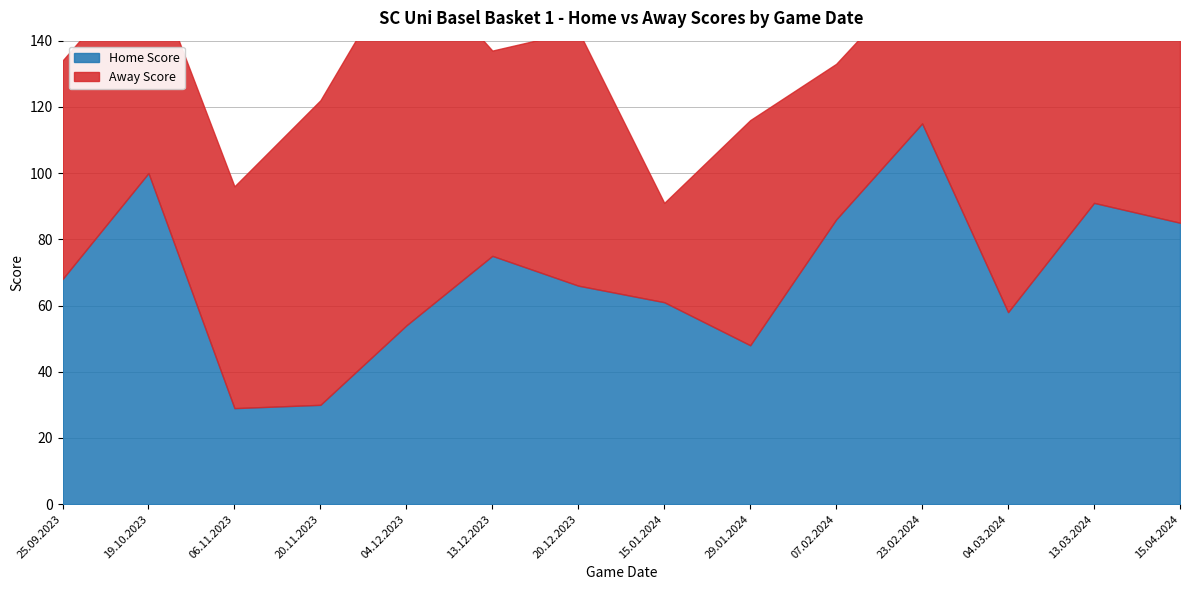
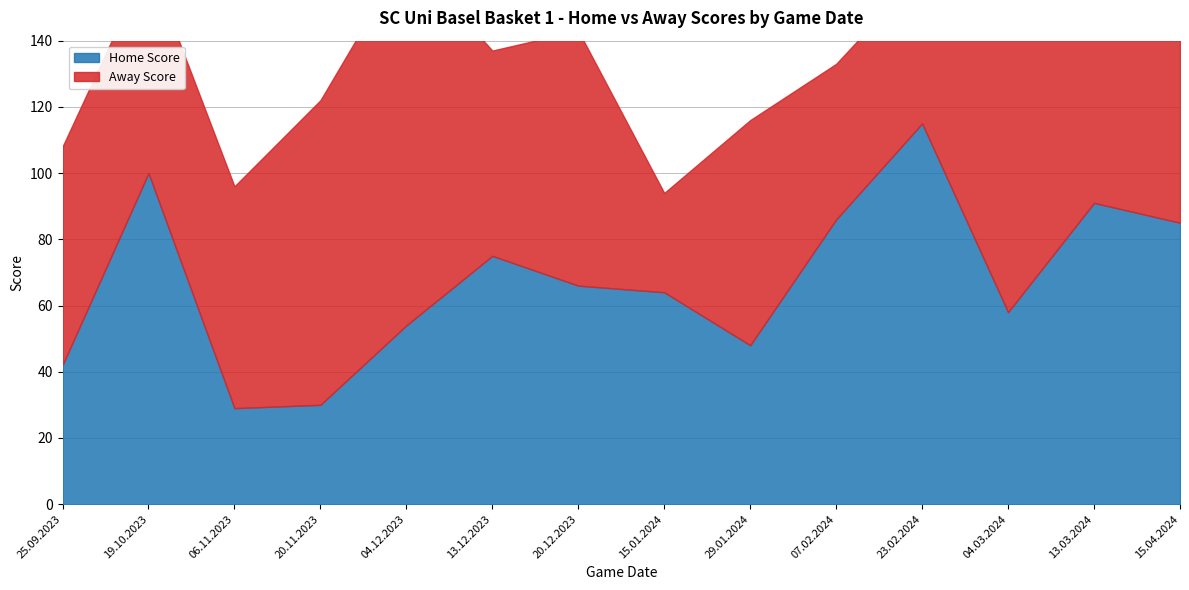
  {
    "Home Score": {
-     "25.09.2023": 68,
+     "25.09.2023": 42,
      "19.10.2023": 100,
      "06.11.2023": 29,
      "20.11.2023": 30,
      "04.12.2023": 54,
      "13.12.2023": 75,
      "20.12.2023": 66,
-     "15.01.2024": 61,
+     "15.01.2024": 64,
      "29.01.2024": 48,
      "07.02.2024": 86,
      "23.02.2024": 115,
      "04.03.2024": 58,
      "13.03.2024": 91,
      "15.04.2024": 85
    },
    "Away Score": {
      "25.09.2023": 66,
      "06.11.2023": 67,
      "20.11.2023": 92,
      "13.12.2023": 62,
      "15.01.2024": 30,
      "29.01.2024": 68,
      "07.02.2024": 47
    }
  }
